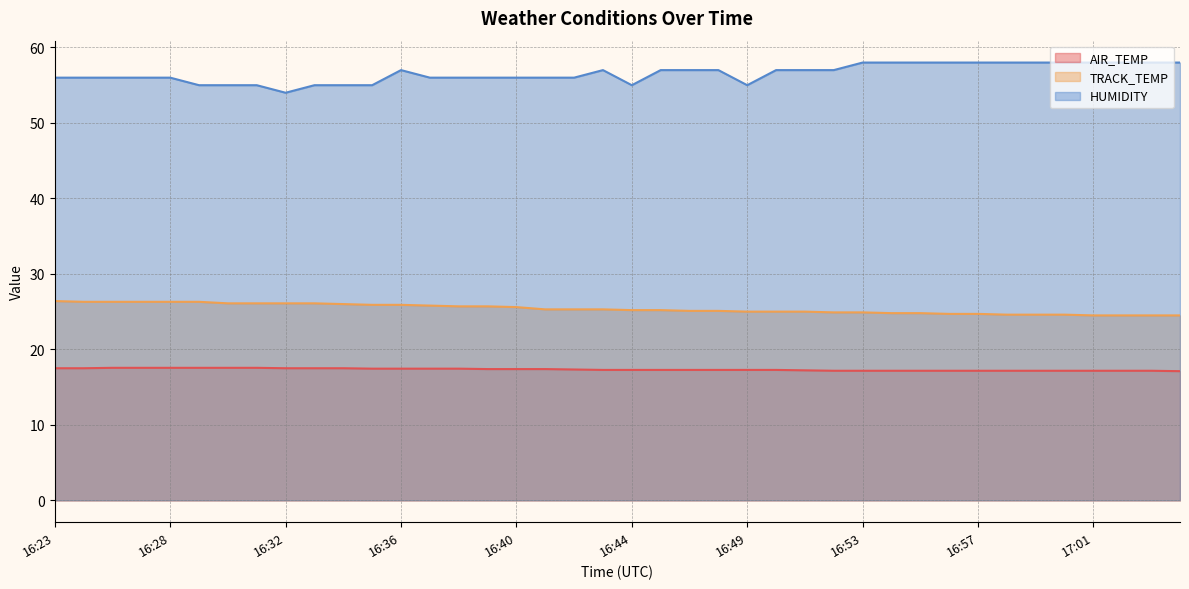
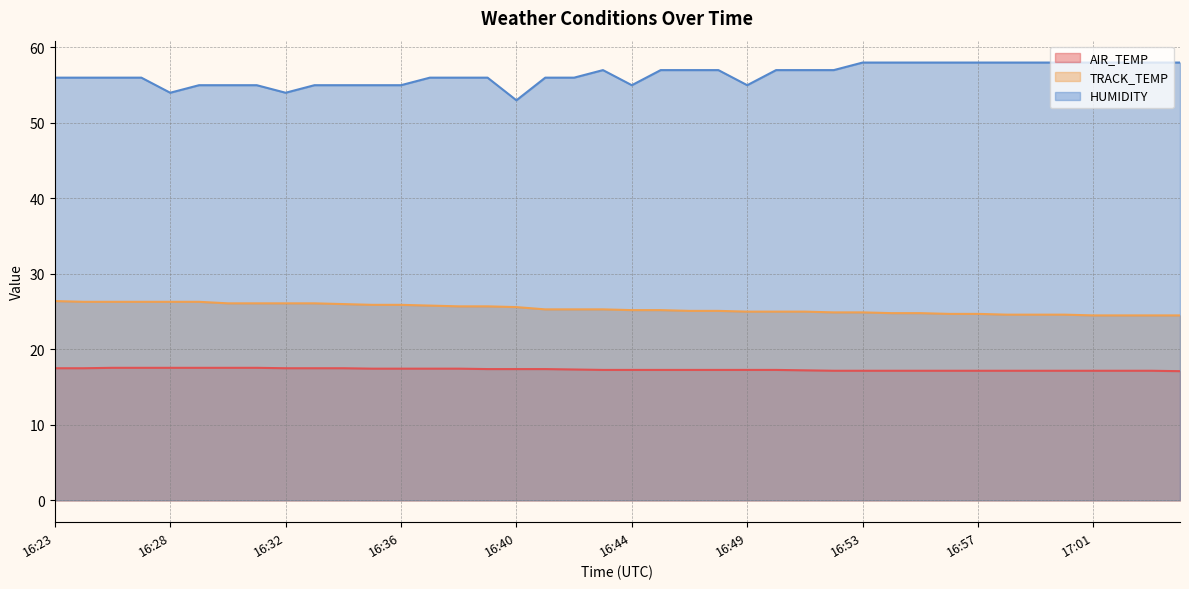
  {
    "HUMIDITY": {
      "16:23": 56,
-     "16:28": 56,
+     "16:28": 54,
      "16:32": 54,
-     "16:36": 57,
-     "16:40": 56,
+     "16:36": 55,
+     "16:40": 53,
      "16:44": 55,
      "16:49": 55,
      "16:53": 58,
      "16:57": 58
    }
  }
